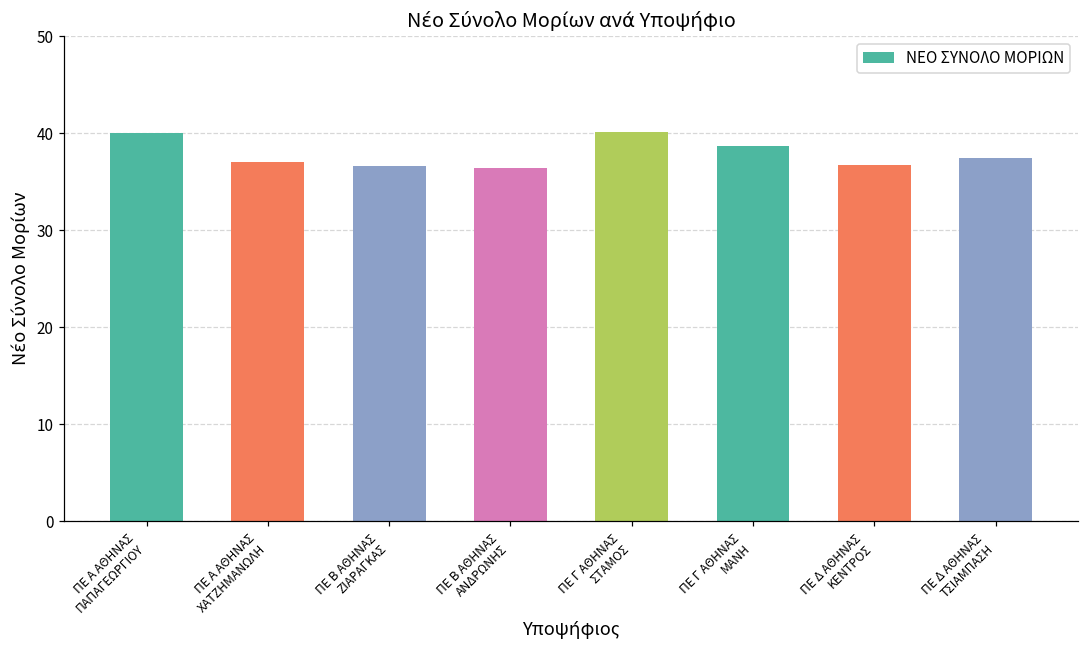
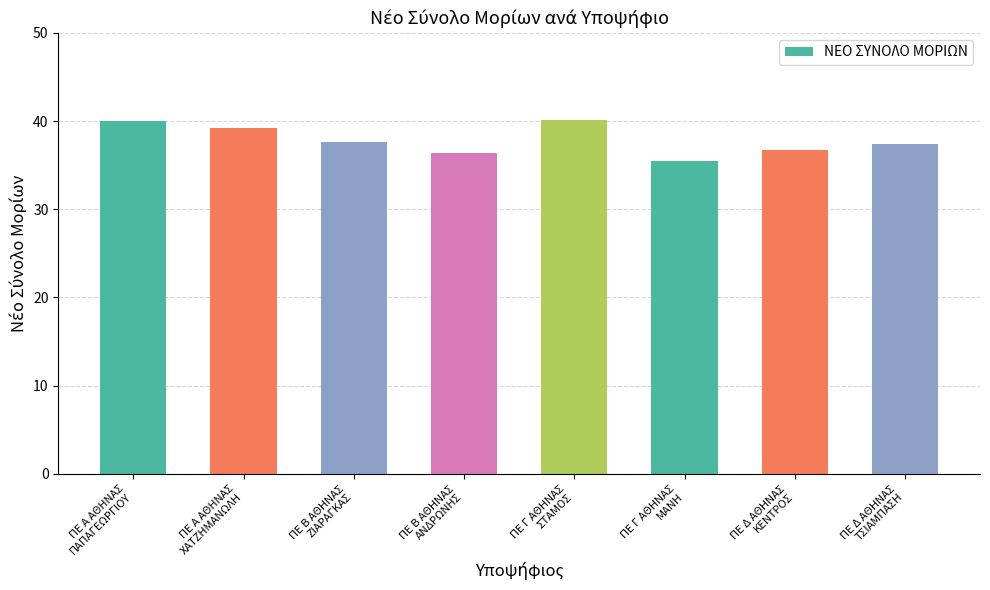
  {
    "ΠΕ Α ΑΘΗΝΑΣ ΠΑΠΑΓΕΩΡΓΙΟΥ": 40,
-   "ΠΕ Α ΑΘΗΝΑΣ ΧΑΤΖΗΜΑΝΩΛΗ": 37,
-   "ΠΕ Β ΑΘΗΝΑΣ ΖΙΑΡΑΓΚΑΣ": 37,
+   "ΠΕ Α ΑΘΗΝΑΣ ΧΑΤΖΗΜΑΝΩΛΗ": 39,
+   "ΠΕ Β ΑΘΗΝΑΣ ΖΙΑΡΑΓΚΑΣ": 38,
    "ΠΕ Β ΑΘΗΝΑΣ ΑΝΔΡΩΝΗΣ": 36,
    "ΠΕ Γ ΑΘΗΝΑΣ ΣΤΑΜΟΣ": 40,
-   "ΠΕ Γ ΑΘΗΝΑΣ ΜΑΝΗ": 39,
+   "ΠΕ Γ ΑΘΗΝΑΣ ΜΑΝΗ": 35,
    "ΠΕ Δ ΑΘΗΝΑΣ ΚΕΝΤΡΟΣ": 37,
    "ΠΕ Δ ΑΘΗΝΑΣ ΤΣΙΑΜΠΑΣΗ": 37
  }
